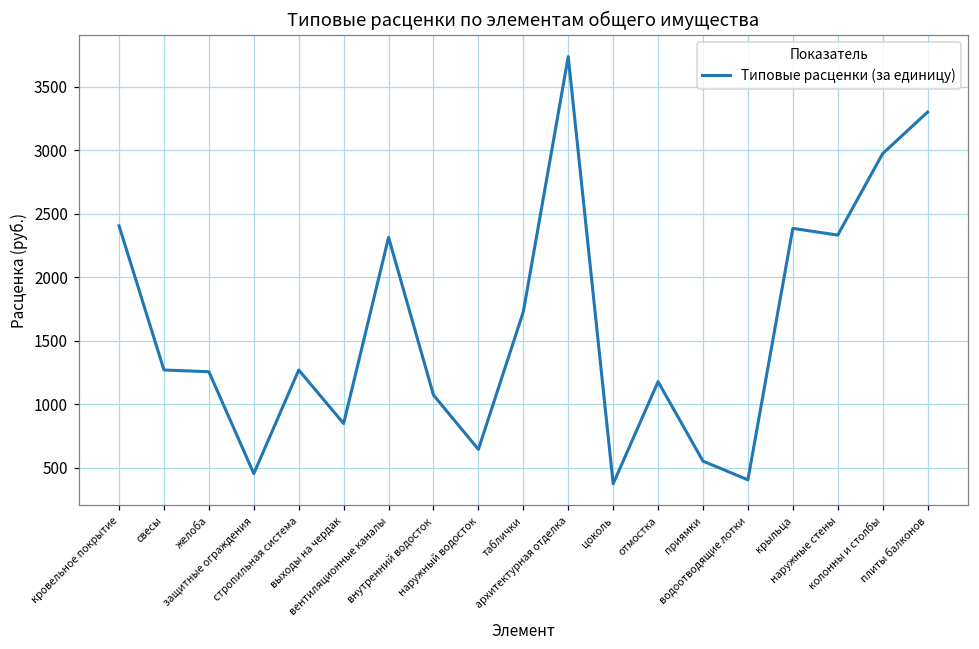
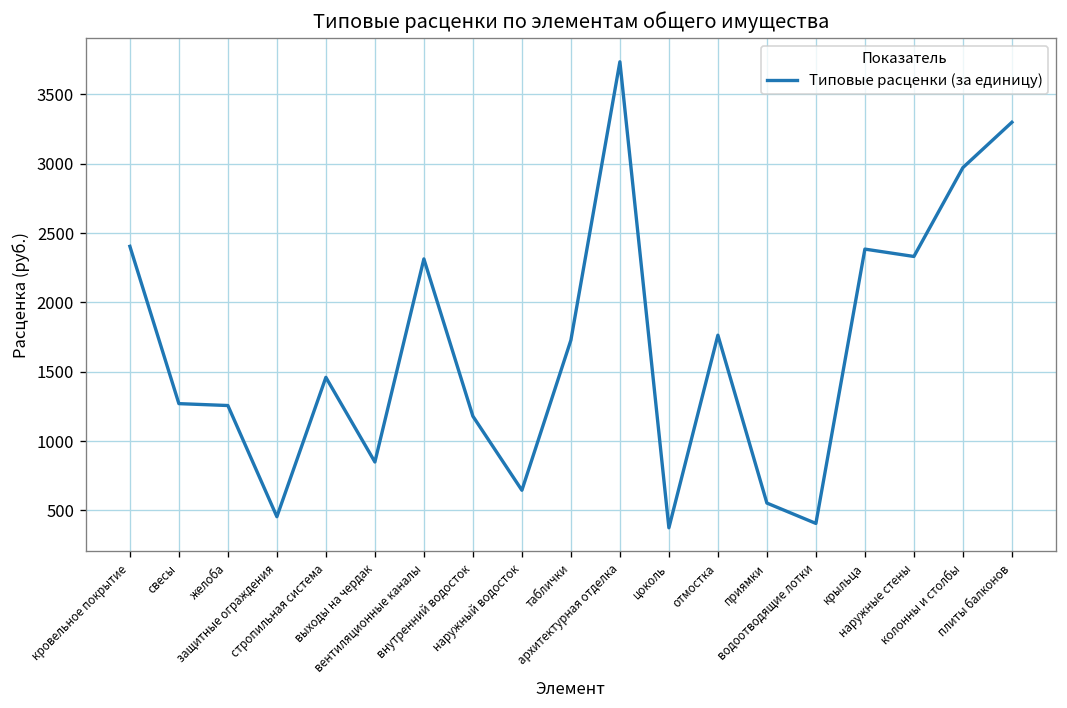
  {
    "кровельное покрытие": 2400,
    "свесы": 1270,
    "желоба": 1260,
    "защитные ограждения": 450,
-   "стропильная система": 1270,
+   "стропильная система": 1460,
    "выходы на чердак": 850,
    "вентиляционные каналы": 2310,
-   "внутренний водосток": 1070,
+   "внутренний водосток": 1180,
    "наружный водосток": 640,
    "таблички": 1730,
    "архитектурная отделка": 3740,
    "цоколь": 370,
-   "отмостка": 1180,
+   "отмостка": 1760,
    "приямки": 550,
    "водоотводящие лотки": 410,
    "крыльца": 2380,
    "наружные стены": 2330,
    "колонны и столбы": 2970,
    "плиты балконов": 3300
  }
